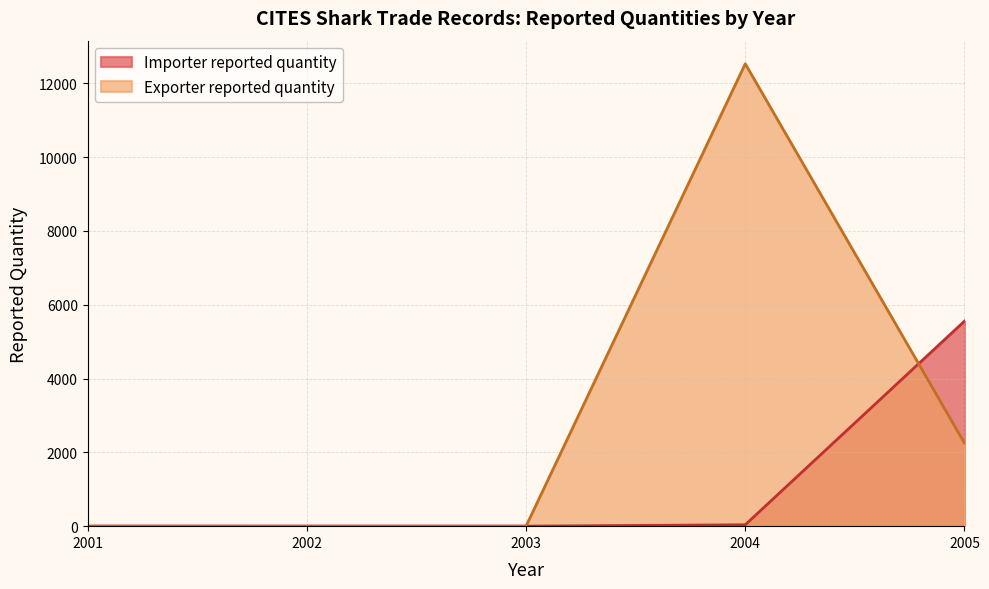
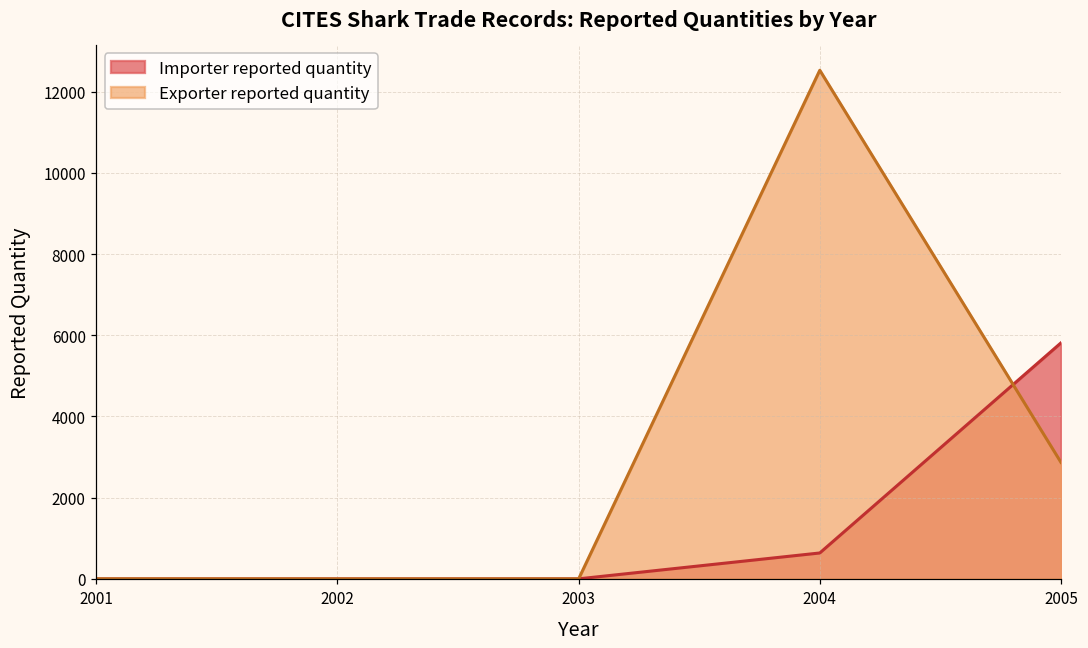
  {
    "Importer reported quantity": {
-     "2004": 0,
-     "2005": 5600
+     "2004": 600,
+     "2005": 5800
    },
    "Exporter reported quantity": {
      "2004": 12500,
-     "2005": 2200
+     "2005": 2900
    }
  }
